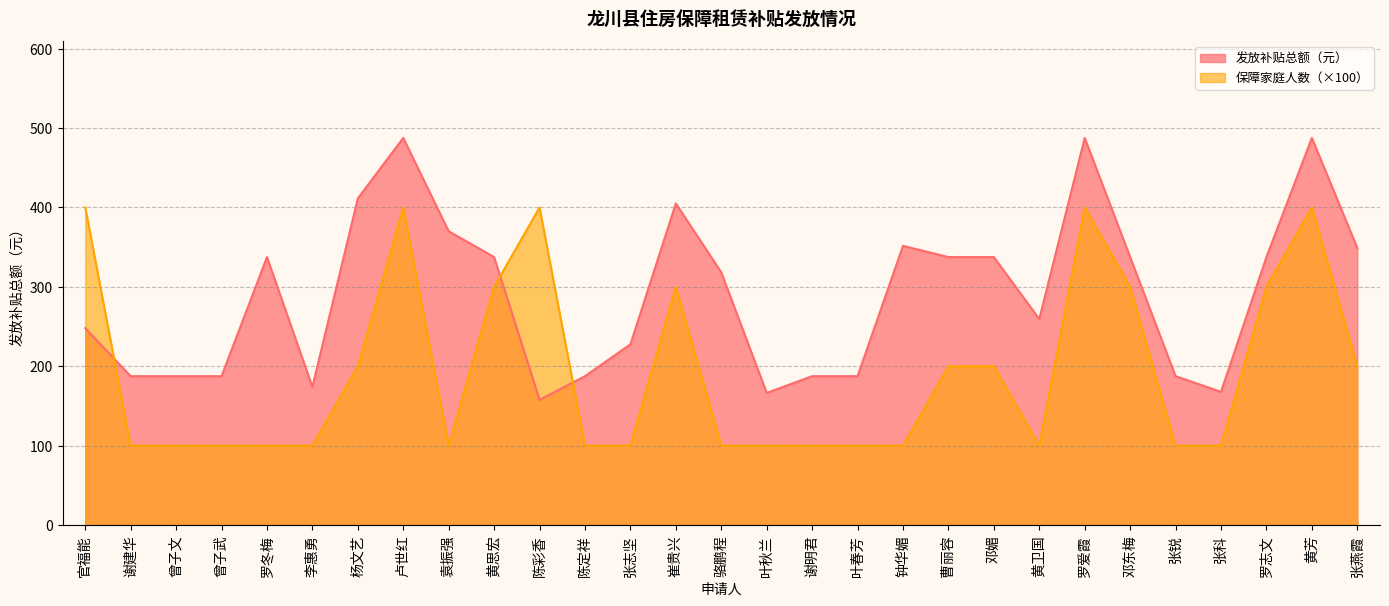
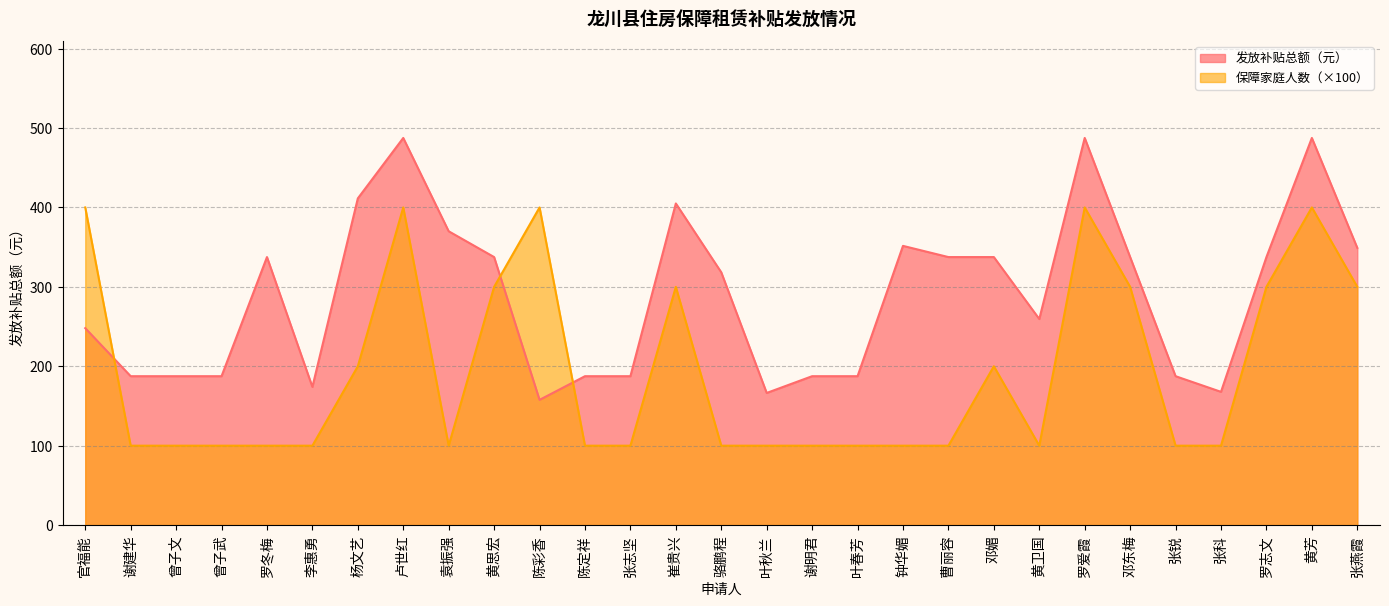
  {
    "发放补贴总额（元）": {
      "官福能": 250,
      "谢建华": 190,
      "曾子文": 190,
      "曾子武": 190,
      "罗冬梅": 340,
      "李惠勇": 170,
      "杨文艺": 410,
      "卢世红": 490,
      "袁振强": 370,
      "黄思宏": 340,
      "陈彩香": 160,
      "陈定祥": 190,
-     "张志坚": 230,
+     "张志坚": 190,
      "崔贵兴": 410,
      "骆鹏程": 320,
      "叶秋兰": 170,
      "谢明君": 190,
      "叶春芳": 190,
      "钟华媚": 350,
      "曹丽容": 340,
      "邓媚": 340,
      "黄卫国": 260,
      "罗爱霞": 490,
      "邓东梅": 340,
      "张锐": 190,
      "张科": 170,
      "罗志文": 340,
      "黄芳": 490,
      "张燕霞": 350
    },
    "保障家庭人数（×100）": {
      "官福能": 400,
      "谢建华": 100,
      "曾子文": 100,
      "曾子武": 100,
      "罗冬梅": 100,
      "李惠勇": 100,
      "杨文艺": 200,
      "卢世红": 400,
      "袁振强": 100,
      "黄思宏": 300,
      "陈彩香": 400,
      "陈定祥": 100,
      "张志坚": 100,
      "崔贵兴": 300,
      "骆鹏程": 100,
      "叶秋兰": 100,
      "谢明君": 100,
      "叶春芳": 100,
      "钟华媚": 100,
-     "曹丽容": 200,
+     "曹丽容": 100,
      "邓媚": 200,
      "黄卫国": 100,
      "罗爱霞": 400,
      "邓东梅": 300,
      "张锐": 100,
      "张科": 100,
      "罗志文": 300,
      "黄芳": 400,
-     "张燕霞": 200
+     "张燕霞": 300
    }
  }
